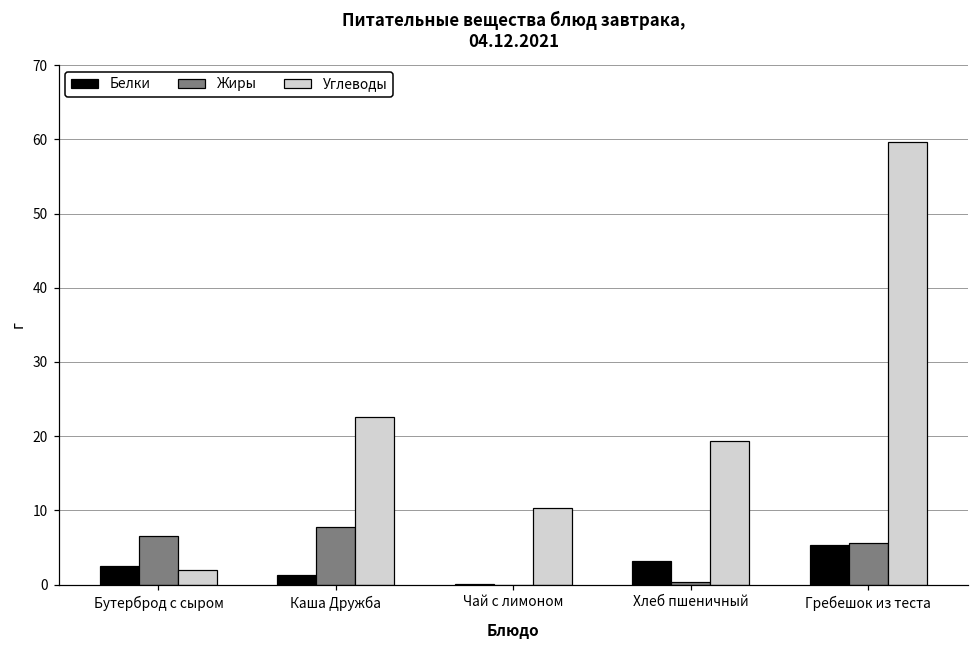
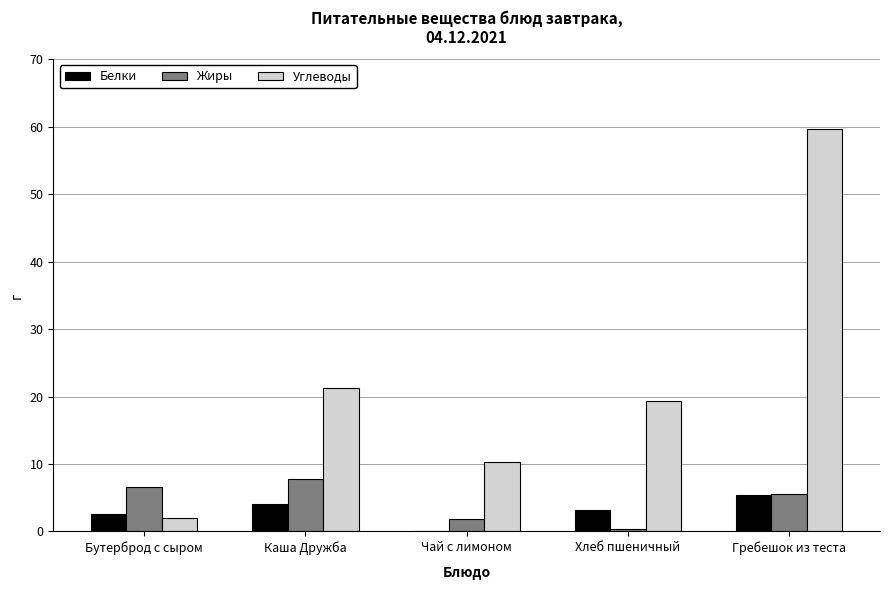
  {
    "Белки": {
      "Бутерброд с сыром": 3,
-     "Каша Дружба": 1,
+     "Каша Дружба": 4,
      "Хлеб пшеничный": 3,
      "Гребешок из теста": 5
    },
    "Жиры": {
      "Бутерброд с сыром": 7,
      "Каша Дружба": 8,
-     "Чай с лимоном": 0,
+     "Чай с лимоном": 2,
      "Хлеб пшеничный": 0,
      "Гребешок из теста": 6
    },
    "Углеводы": {
      "Бутерброд с сыром": 2,
-     "Каша Дружба": 23,
+     "Каша Дружба": 21,
      "Чай с лимоном": 10,
      "Хлеб пшеничный": 19,
      "Гребешок из теста": 60
    }
  }
